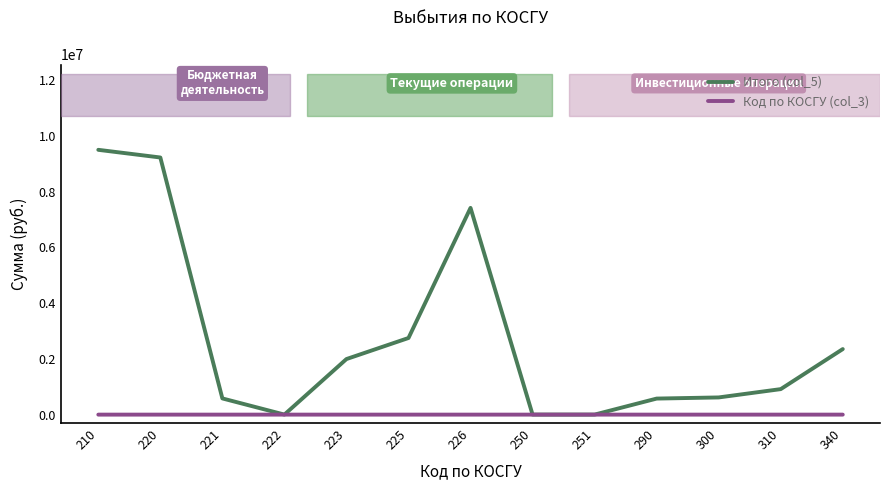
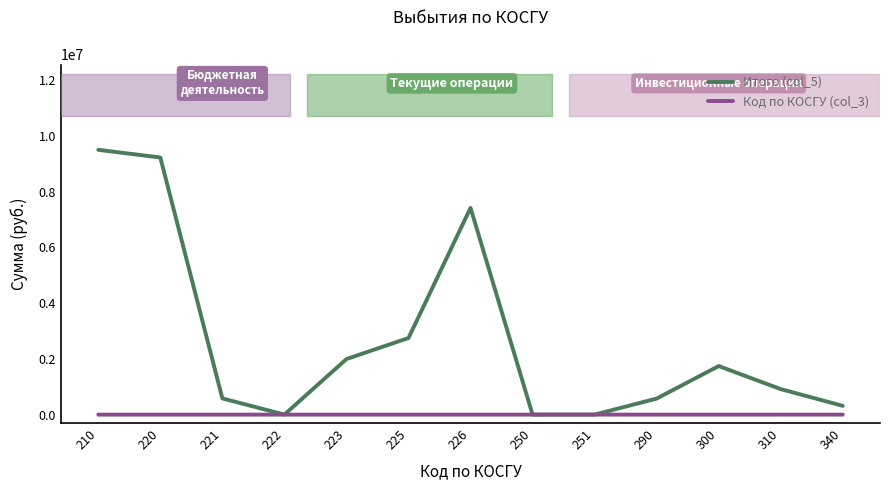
  {
    "Итого (col_5)": {
      "210": 9500000,
      "220": 9200000,
      "221": 600000,
      "223": 2000000,
      "225": 2800000,
      "226": 7400000,
      "290": 600000,
-     "300": 600000,
+     "300": 1700000,
      "310": 900000,
-     "340": 2400000
+     "340": 300000
    },
    "Код по КОСГУ (col_3)": {
      "210": 0,
      "220": 0,
      "221": 0,
      "223": 0,
      "225": 0,
      "226": 0,
      "290": 0,
      "300": 0,
      "310": 0,
      "340": 0
    }
  }
